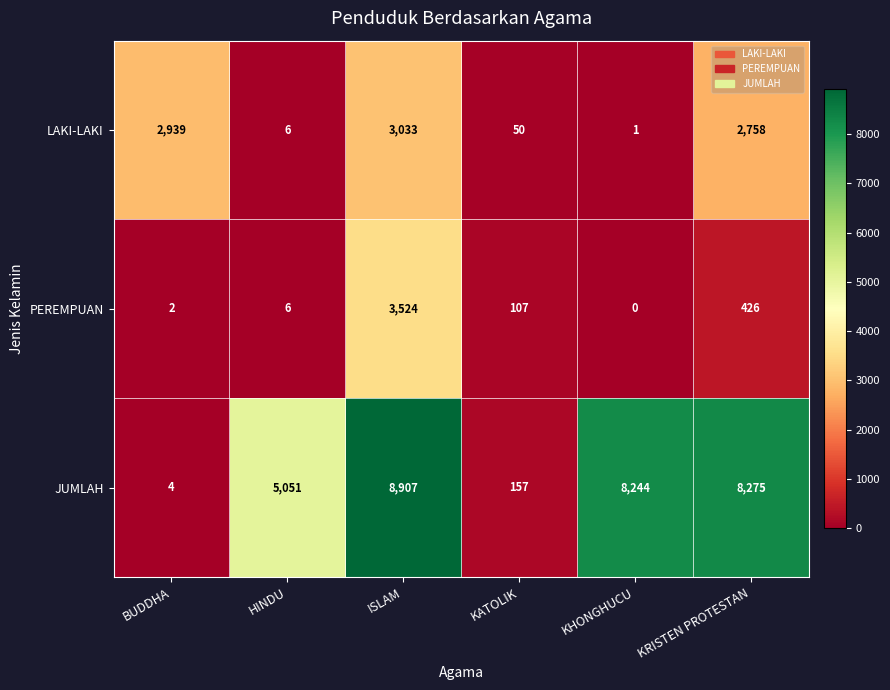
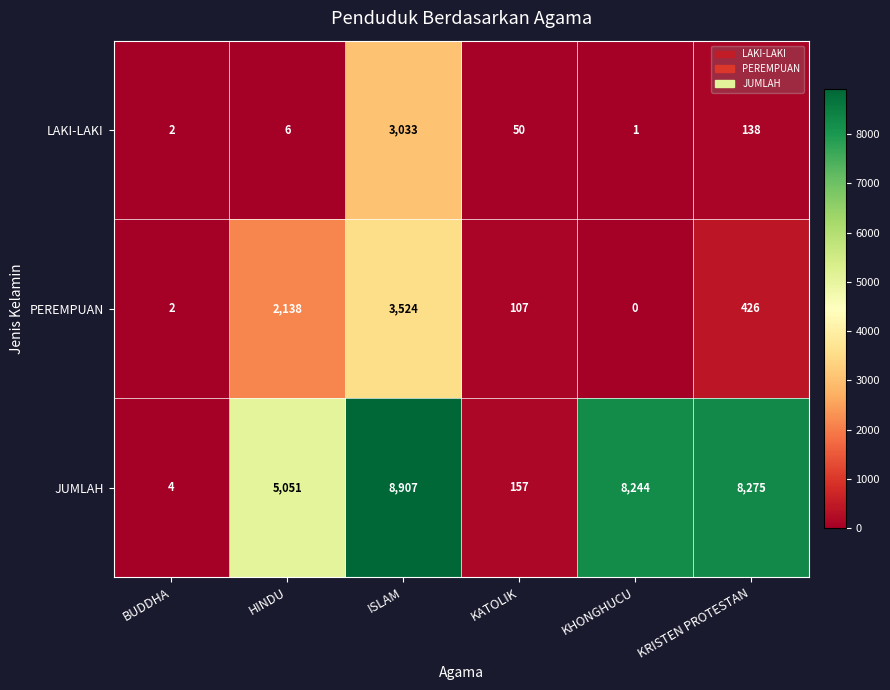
  {
    "LAKI-LAKI": {
-     "BUDDHA": "2,939",
+     "BUDDHA": "2",
      "HINDU": "6",
      "ISLAM": "3,033",
      "KATOLIK": "50",
      "KHONGHUCU": "1",
-     "KRISTEN PROTESTAN": "2,758"
+     "KRISTEN PROTESTAN": "138"
    },
    "PEREMPUAN": {
      "BUDDHA": "2",
-     "HINDU": "6",
+     "HINDU": "2,138",
      "ISLAM": "3,524",
      "KATOLIK": "107",
      "KHONGHUCU": "0",
      "KRISTEN PROTESTAN": "426"
    },
    "JUMLAH": {
      "BUDDHA": "4",
      "HINDU": "5,051",
      "ISLAM": "8,907",
      "KATOLIK": "157",
      "KHONGHUCU": "8,244",
      "KRISTEN PROTESTAN": "8,275"
    }
  }
